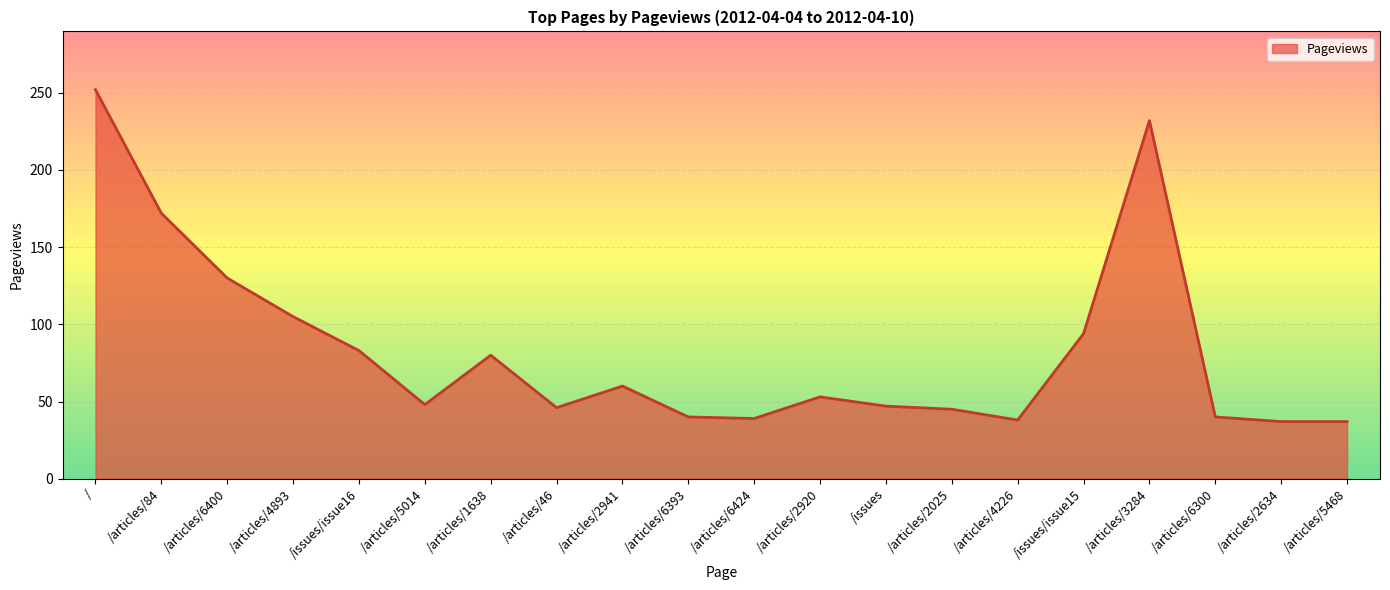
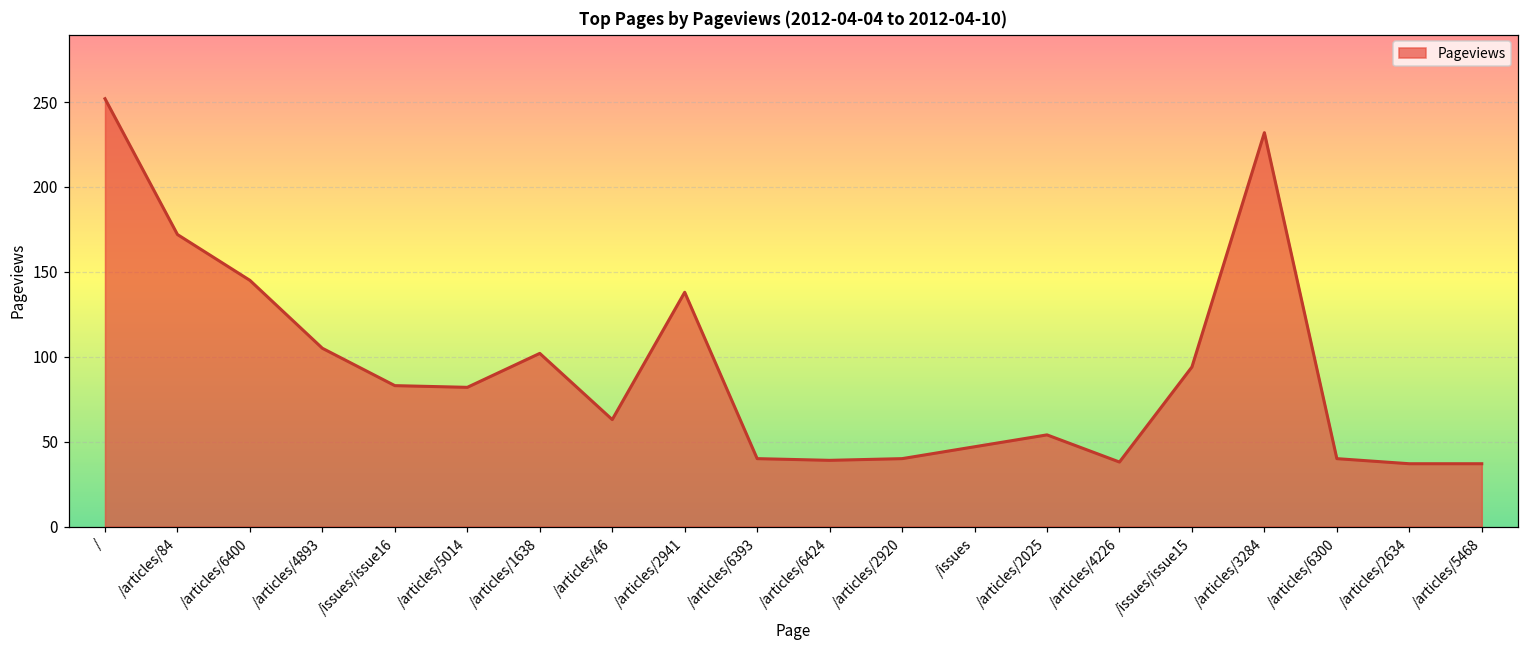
  {
    "/": 252,
    "/articles/84": 172,
-   "/articles/6400": 130,
+   "/articles/6400": 145,
    "/articles/4893": 105,
    "/issues/issue16": 83,
-   "/articles/5014": 48,
-   "/articles/1638": 80,
-   "/articles/46": 46,
-   "/articles/2941": 60,
+   "/articles/5014": 82,
+   "/articles/1638": 102,
+   "/articles/46": 63,
+   "/articles/2941": 138,
    "/articles/6393": 40,
    "/articles/6424": 39,
-   "/articles/2920": 53,
+   "/articles/2920": 40,
    "/issues": 47,
-   "/articles/2025": 45,
+   "/articles/2025": 54,
    "/articles/4226": 38,
    "/issues/issue15": 94,
    "/articles/3284": 232,
    "/articles/6300": 40,
    "/articles/2634": 37,
    "/articles/5468": 37
  }
